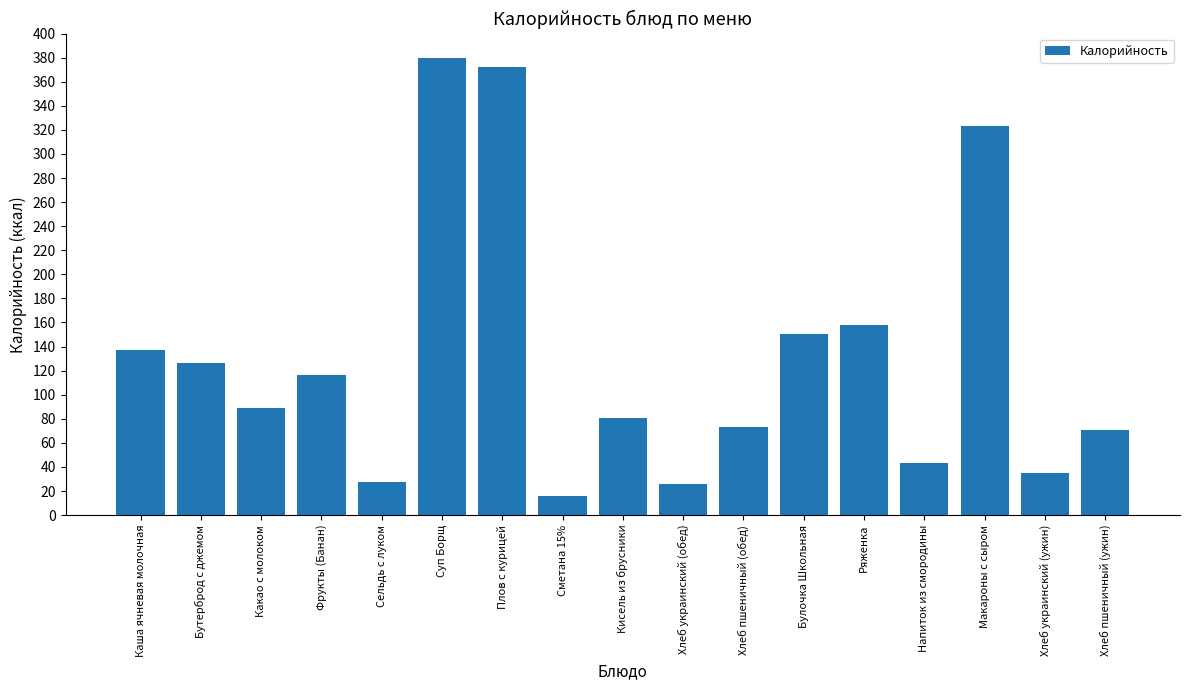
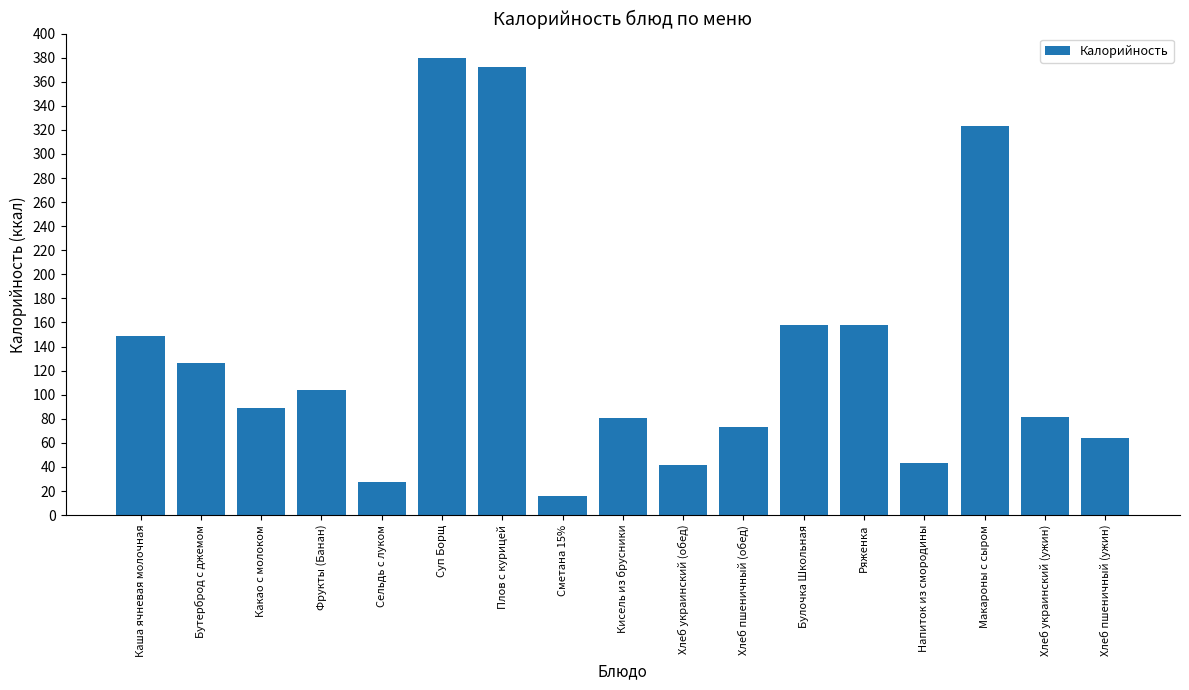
  {
-   "Каша ячневая молочная": 137,
+   "Каша ячневая молочная": 149,
    "Бутерброд с джемом": 127,
    "Какао с молоком": 89,
-   "Фрукты (Банан)": 117,
+   "Фрукты (Банан)": 104,
    "Сельдь с луком": 28,
    "Суп Борщ": 380,
    "Плов с курицей": 372,
    "Сметана 15%": 16,
    "Кисель из брусники": 81,
-   "Хлеб украинский (обед)": 26,
+   "Хлеб украинский (обед)": 42,
    "Хлеб пшеничный (обед)": 73,
-   "Булочка Школьная": 151,
+   "Булочка Школьная": 158,
    "Ряженка": 158,
    "Напиток из смородины": 43,
    "Макароны с сыром": 323,
-   "Хлеб украинский (ужин)": 35,
-   "Хлеб пшеничный (ужин)": 71
+   "Хлеб украинский (ужин)": 82,
+   "Хлеб пшеничный (ужин)": 64
  }
